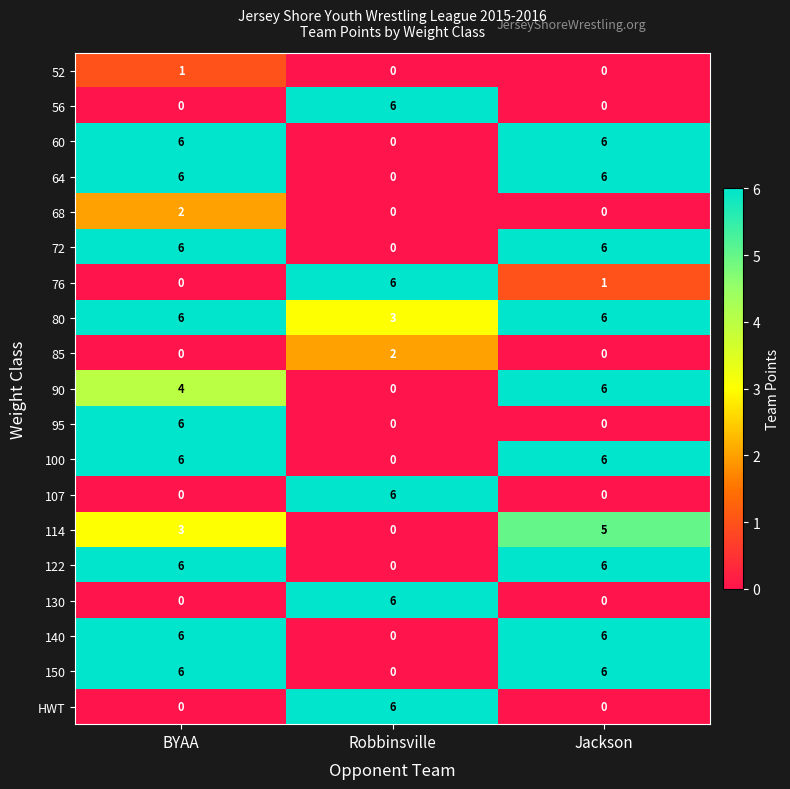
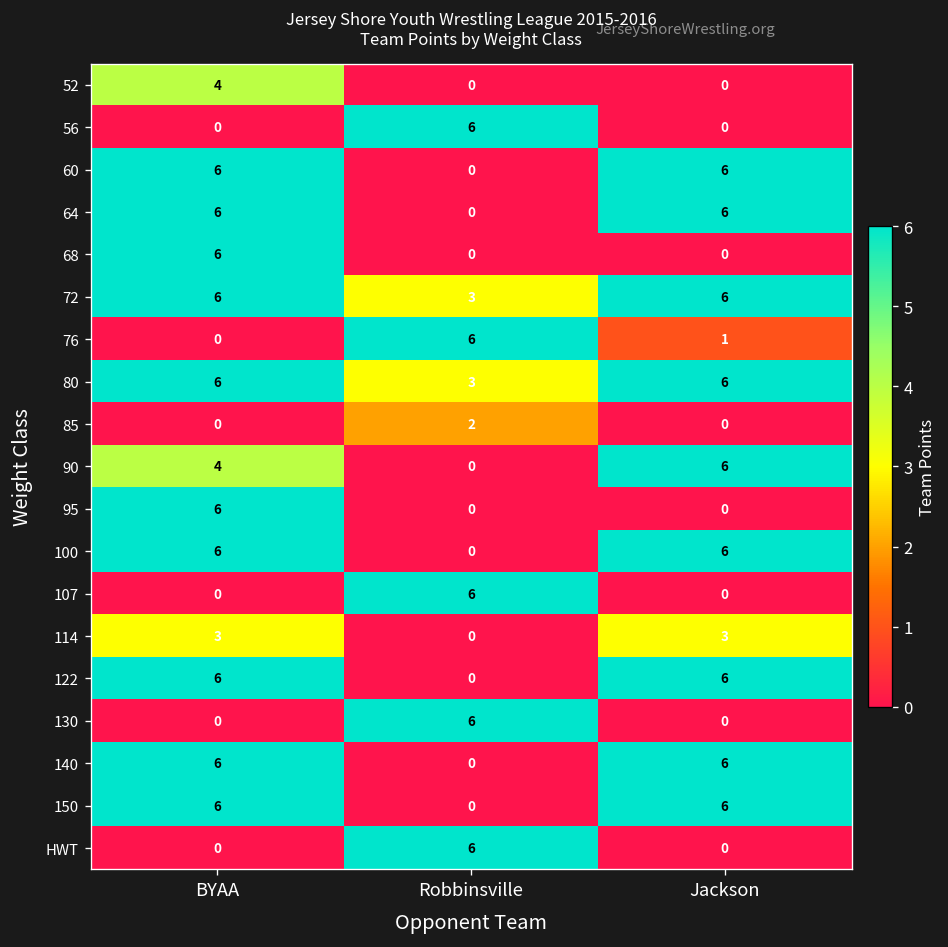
  {
    "52": {
-     "BYAA": 1,
+     "BYAA": 4,
      "Robbinsville": 0,
      "Jackson": 0
    },
    "56": {
      "BYAA": 0,
      "Robbinsville": 6,
      "Jackson": 0
    },
    "60": {
      "BYAA": 6,
      "Robbinsville": 0,
      "Jackson": 6
    },
    "64": {
      "BYAA": 6,
      "Robbinsville": 0,
      "Jackson": 6
    },
    "68": {
-     "BYAA": 2,
+     "BYAA": 6,
      "Robbinsville": 0,
      "Jackson": 0
    },
    "72": {
      "BYAA": 6,
-     "Robbinsville": 0,
+     "Robbinsville": 3,
      "Jackson": 6
    },
    "76": {
      "BYAA": 0,
      "Robbinsville": 6,
      "Jackson": 1
    },
    "80": {
      "BYAA": 6,
      "Robbinsville": 3,
      "Jackson": 6
    },
    "85": {
      "BYAA": 0,
      "Robbinsville": 2,
      "Jackson": 0
    },
    "90": {
      "BYAA": 4,
      "Robbinsville": 0,
      "Jackson": 6
    },
    "95": {
      "BYAA": 6,
      "Robbinsville": 0,
      "Jackson": 0
    },
    "100": {
      "BYAA": 6,
      "Robbinsville": 0,
      "Jackson": 6
    },
    "107": {
      "BYAA": 0,
      "Robbinsville": 6,
      "Jackson": 0
    },
    "114": {
      "BYAA": 3,
      "Robbinsville": 0,
-     "Jackson": 5
+     "Jackson": 3
    },
    "122": {
      "BYAA": 6,
      "Robbinsville": 0,
      "Jackson": 6
    },
    "130": {
      "BYAA": 0,
      "Robbinsville": 6,
      "Jackson": 0
    },
    "140": {
      "BYAA": 6,
      "Robbinsville": 0,
      "Jackson": 6
    },
    "150": {
      "BYAA": 6,
      "Robbinsville": 0,
      "Jackson": 6
    },
    "HWT": {
      "BYAA": 0,
      "Robbinsville": 6,
      "Jackson": 0
    }
  }
